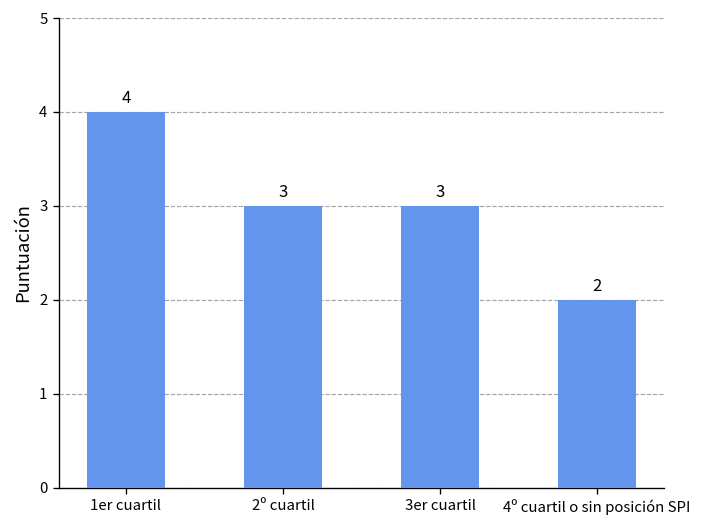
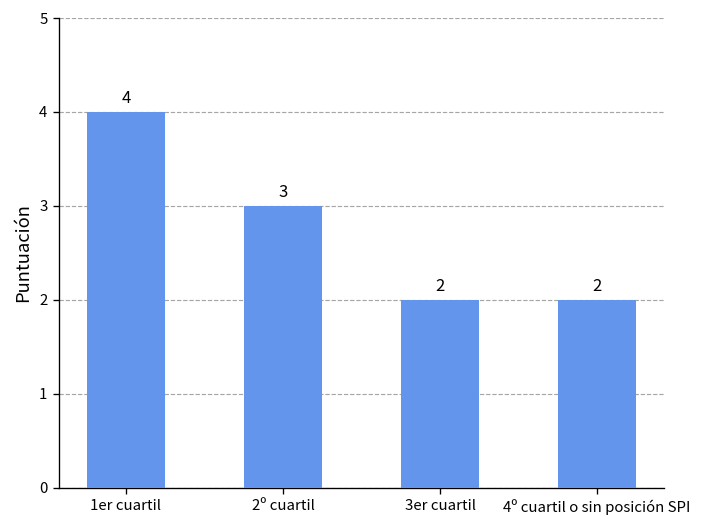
  {
    "1er cuartil": 4,
    "2º cuartil": 3,
-   "3er cuartil": 3,
+   "3er cuartil": 2,
    "4º cuartil o sin posición SPI": 2
  }
